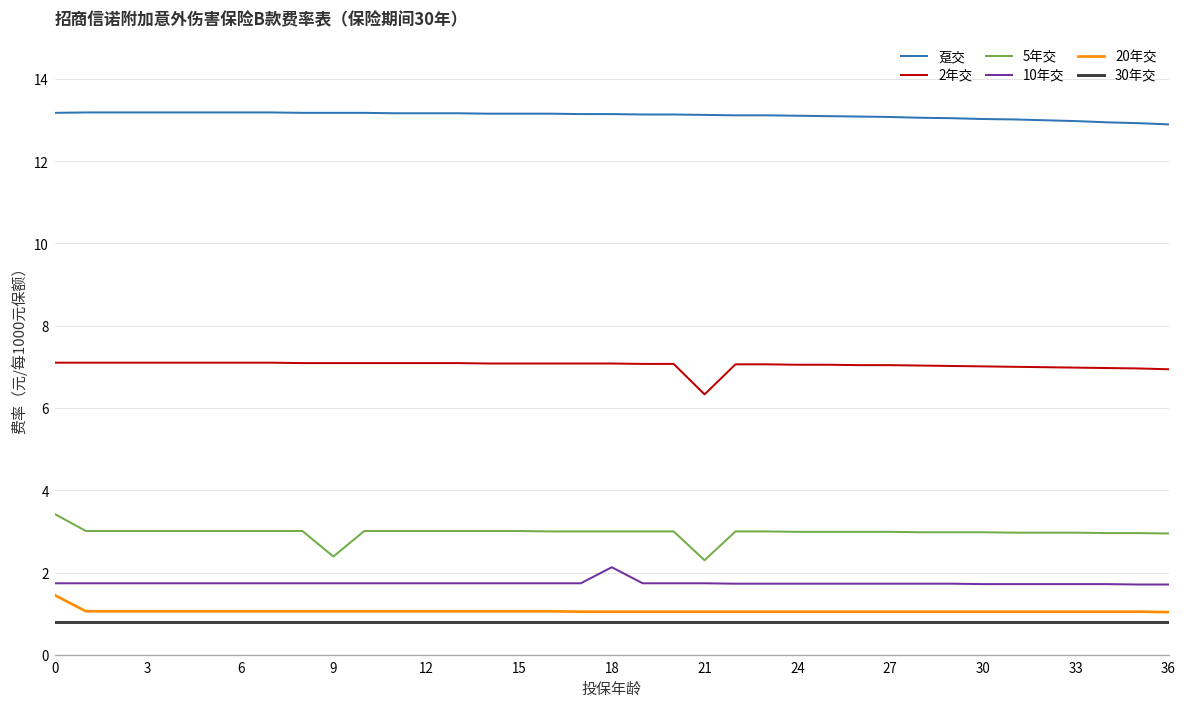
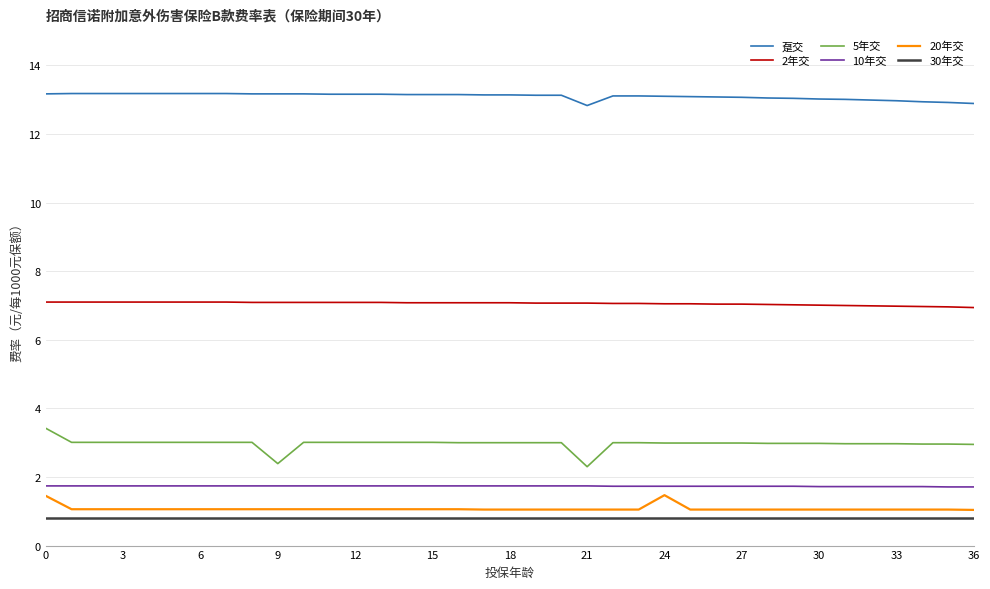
  {
    "趸交": {
      "0": 13.2,
      "3": 13.2,
      "6": 13.2,
      "9": 13.2,
      "12": 13.2,
      "15": 13.2,
      "18": 13.1,
-     "21": 13.1,
+     "21": 12.8,
      "24": 13.1,
      "27": 13.1,
      "30": 13.0,
      "33": 13.0,
      "36": 12.9
    },
    "2年交": {
      "0": 7.1,
      "3": 7.1,
      "6": 7.1,
      "9": 7.1,
      "12": 7.1,
      "15": 7.1,
      "18": 7.1,
-     "21": 6.3,
+     "21": 7.1,
      "24": 7.1,
      "27": 7.0,
      "30": 7.0,
      "33": 7.0,
      "36": 6.9
    },
    "5年交": {
      "0": 3.4,
      "3": 3.0,
      "6": 3.0,
      "9": 2.4,
      "12": 3.0,
      "15": 3.0,
      "18": 3.0,
      "21": 2.3,
      "24": 3.0,
      "27": 3.0,
      "30": 3.0,
      "33": 3.0,
      "36": 3.0
    },
    "10年交": {
      "0": 1.7,
      "3": 1.7,
      "6": 1.7,
      "9": 1.7,
      "12": 1.7,
      "15": 1.7,
-     "18": 2.1,
+     "18": 1.7,
      "21": 1.7,
      "24": 1.7,
      "27": 1.7,
      "30": 1.7,
      "33": 1.7,
      "36": 1.7
    },
    "20年交": {
      "0": 1.5,
      "3": 1.1,
      "6": 1.1,
      "9": 1.1,
      "12": 1.1,
      "15": 1.1,
      "18": 1.1,
      "21": 1.1,
-     "24": 1.1,
+     "24": 1.5,
      "27": 1.1,
      "30": 1.1,
      "33": 1.1,
      "36": 1.0
    },
    "30年交": {
      "0": 0.8,
      "3": 0.8,
      "6": 0.8,
      "9": 0.8,
      "12": 0.8,
      "15": 0.8,
      "18": 0.8,
      "21": 0.8,
      "24": 0.8,
      "27": 0.8,
      "30": 0.8,
      "33": 0.8,
      "36": 0.8
    }
  }
